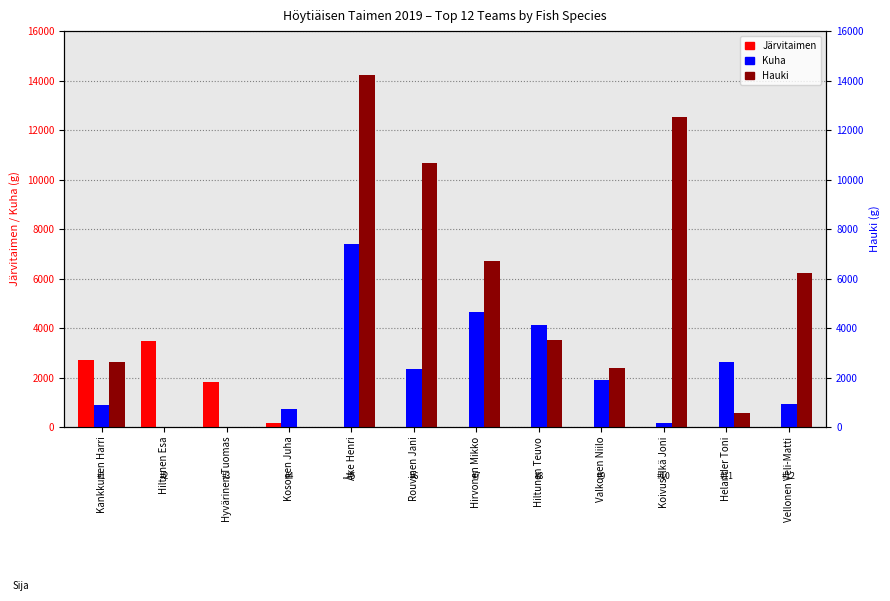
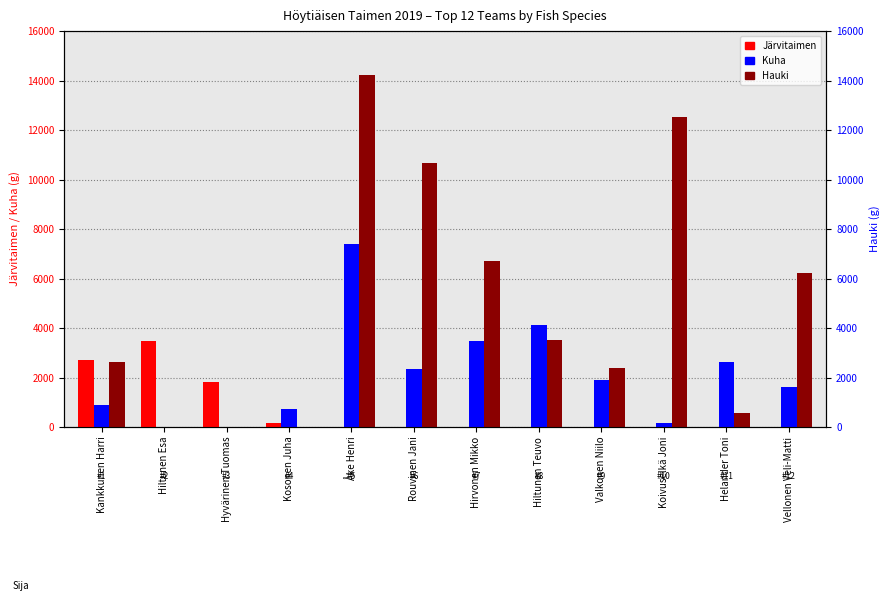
  {
    "Järvitaimen": {
      "Kankkunen Harri": 2700,
      "Hiltunen Esa": 3500,
      "Hyvärinen Tuomas": 1800,
      "Kosonen Juha": 200,
      "Åke Henri": 0,
      "Rouvinen Jani": 0,
      "Hirvonen Mikko": 0,
      "Hiltunen Teuvo": 0,
      "Valkonen Niilo": 0,
      "Koivuselkä Joni": 0,
      "Helander Toni": 0,
      "Vellonen Veli-Matti": 0
    },
    "Kuha": {
      "Kankkunen Harri": 900,
      "Hiltunen Esa": 0,
      "Hyvärinen Tuomas": 0,
      "Kosonen Juha": 700,
      "Åke Henri": 7400,
      "Rouvinen Jani": 2300,
-     "Hirvonen Mikko": 4600,
+     "Hirvonen Mikko": 3500,
      "Hiltunen Teuvo": 4100,
      "Valkonen Niilo": 1900,
      "Koivuselkä Joni": 200,
      "Helander Toni": 2600,
-     "Vellonen Veli-Matti": 900
+     "Vellonen Veli-Matti": 1600
    },
    "Hauki": {
      "Kankkunen Harri": 2600,
      "Hiltunen Esa": 0,
      "Hyvärinen Tuomas": 0,
      "Kosonen Juha": 0,
      "Åke Henri": 14200,
      "Rouvinen Jani": 10700,
      "Hirvonen Mikko": 6700,
      "Hiltunen Teuvo": 3500,
      "Valkonen Niilo": 2400,
      "Koivuselkä Joni": 12500,
      "Helander Toni": 600,
      "Vellonen Veli-Matti": 6200
    }
  }
